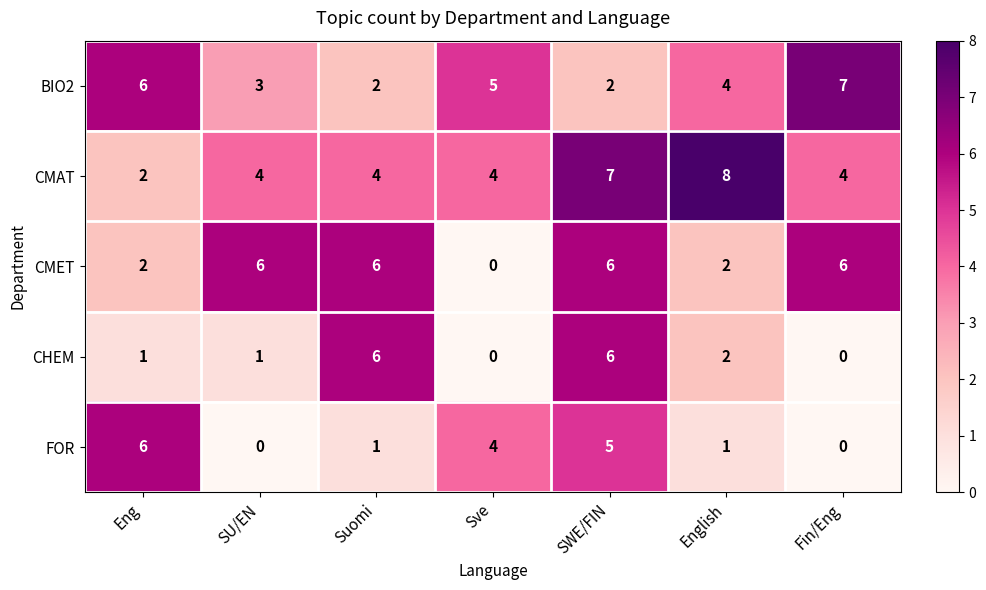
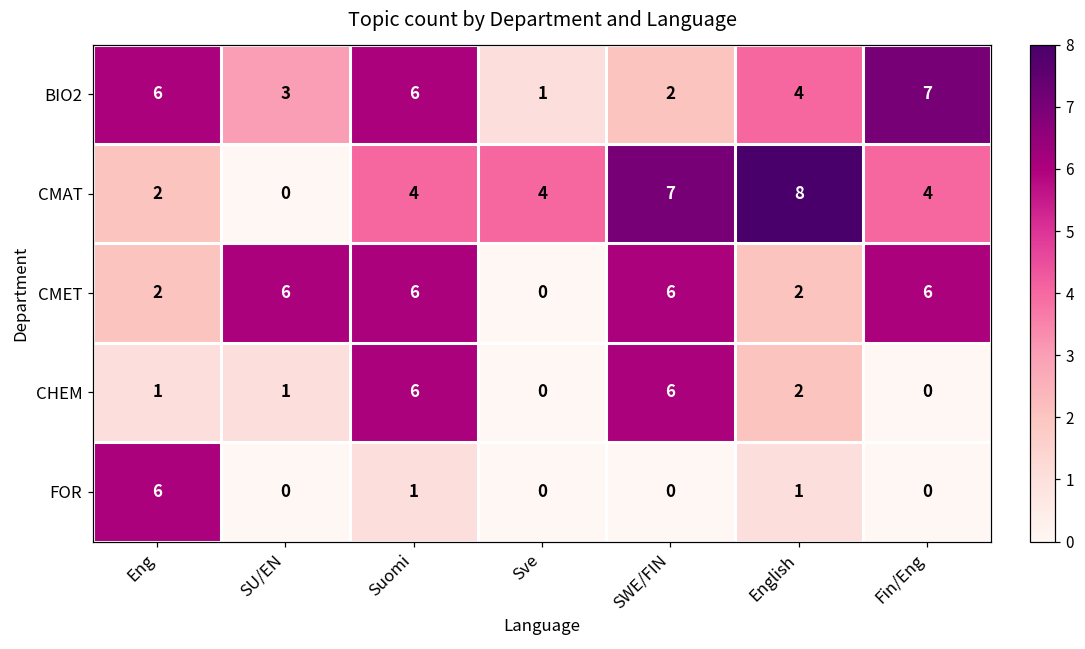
  {
    "BIO2": {
      "Eng": 6,
      "SU/EN": 3,
-     "Suomi": 2,
-     "Sve": 5,
+     "Suomi": 6,
+     "Sve": 1,
      "SWE/FIN": 2,
      "English": 4,
      "Fin/Eng": 7
    },
    "CMAT": {
      "Eng": 2,
-     "SU/EN": 4,
+     "SU/EN": 0,
      "Suomi": 4,
      "Sve": 4,
      "SWE/FIN": 7,
      "English": 8,
      "Fin/Eng": 4
    },
    "CMET": {
      "Eng": 2,
      "SU/EN": 6,
      "Suomi": 6,
      "Sve": 0,
      "SWE/FIN": 6,
      "English": 2,
      "Fin/Eng": 6
    },
    "CHEM": {
      "Eng": 1,
      "SU/EN": 1,
      "Suomi": 6,
      "Sve": 0,
      "SWE/FIN": 6,
      "English": 2,
      "Fin/Eng": 0
    },
    "FOR": {
      "Eng": 6,
      "SU/EN": 0,
      "Suomi": 1,
-     "Sve": 4,
-     "SWE/FIN": 5,
+     "Sve": 0,
+     "SWE/FIN": 0,
      "English": 1,
      "Fin/Eng": 0
    }
  }
